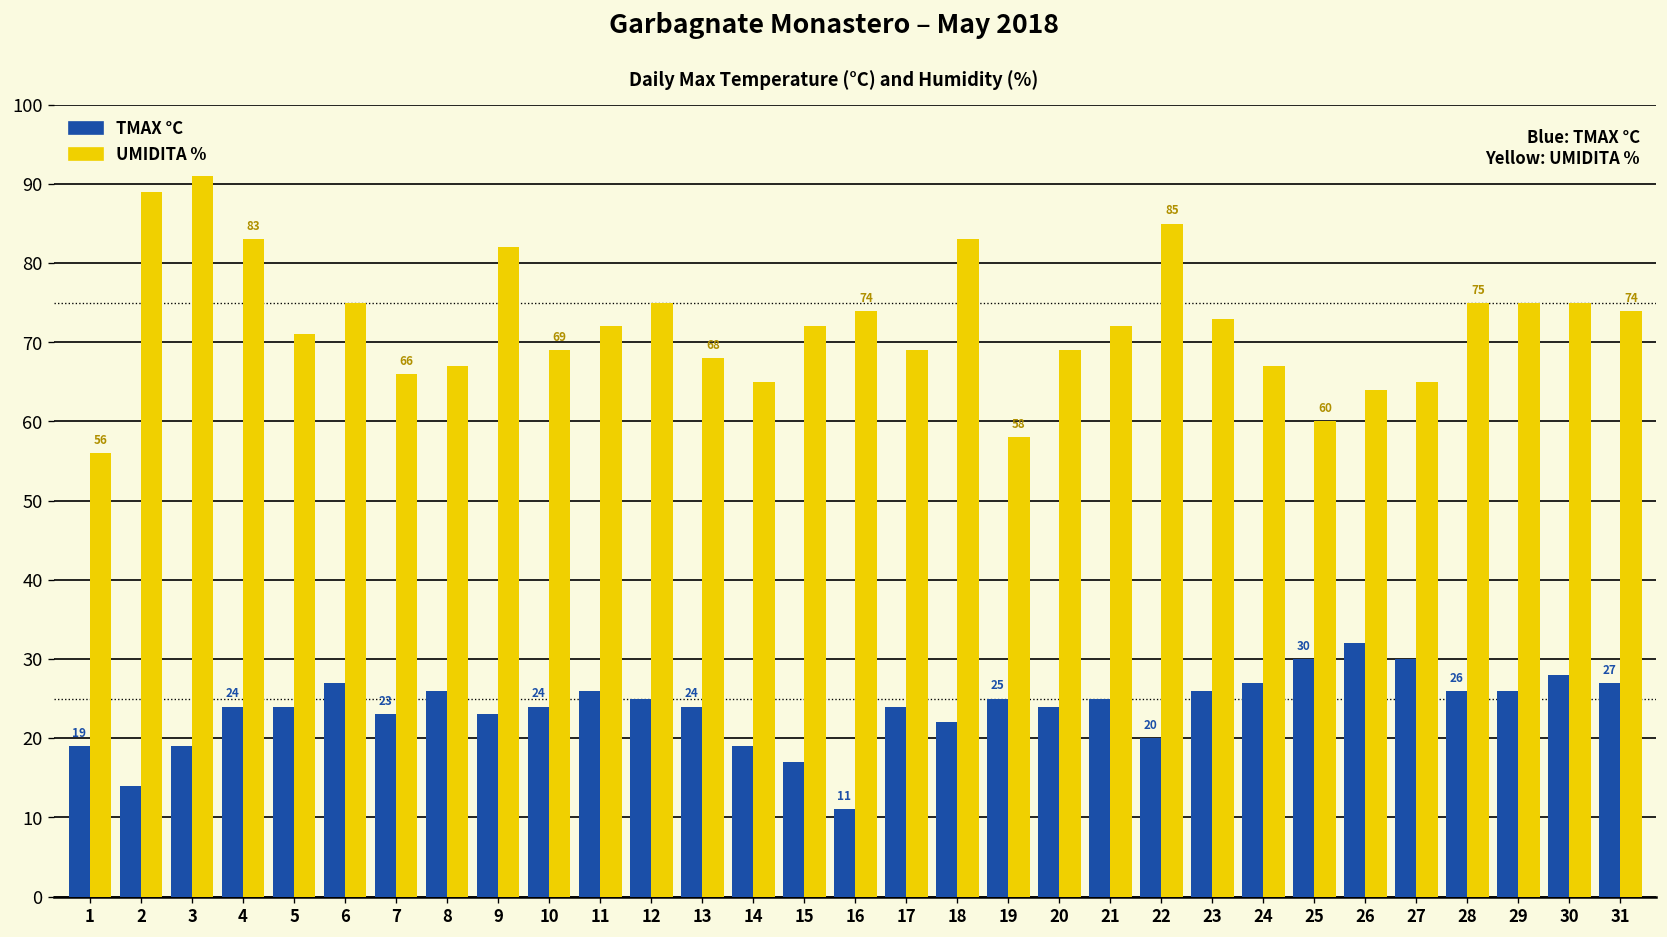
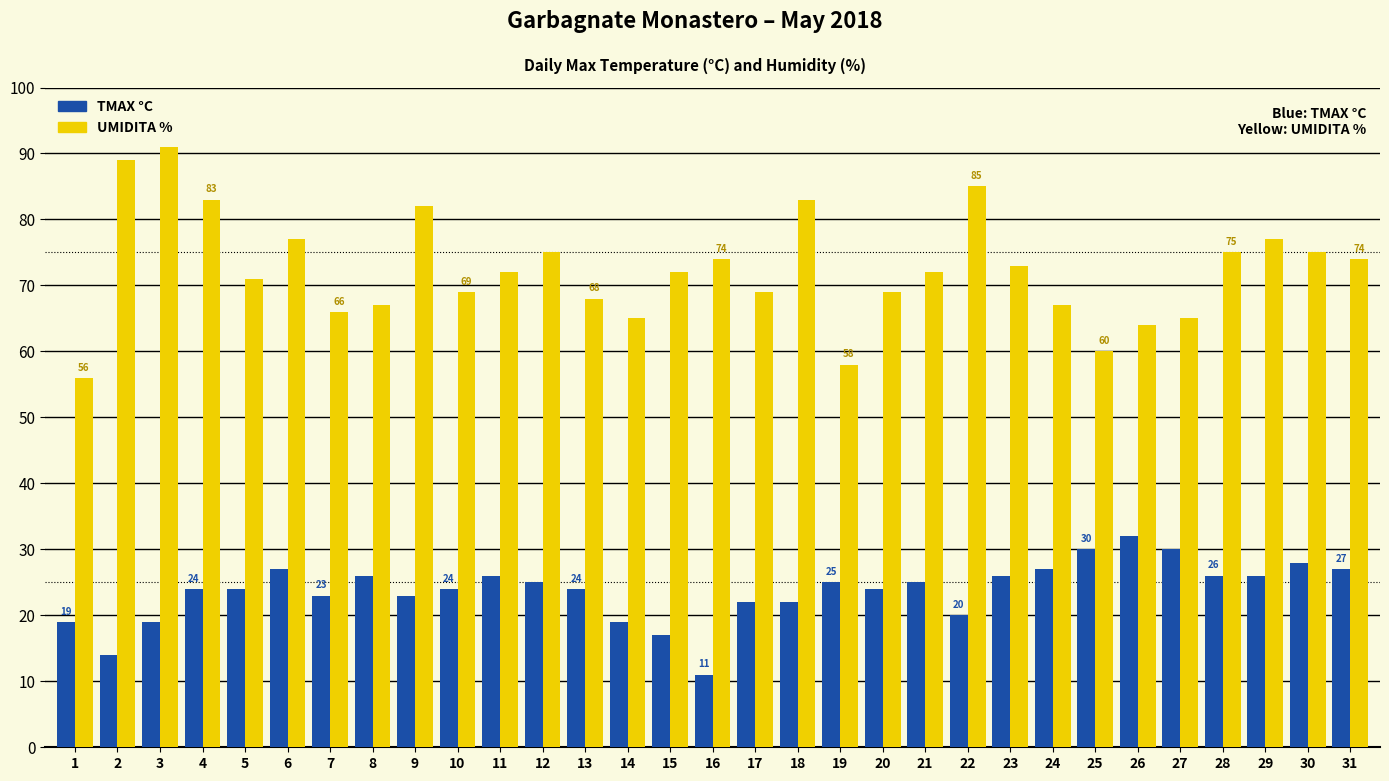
  {
    "TMAX °C": {
      "2": 14,
      "3": 19,
      "5": 24,
      "6": 27,
      "8": 26,
      "9": 23,
      "11": 26,
      "12": 25,
      "14": 19,
      "15": 17,
-     "17": 24,
+     "17": 22,
      "18": 22,
      "20": 24,
      "21": 25,
      "23": 26,
      "24": 27,
      "26": 32,
      "27": 30,
      "29": 26,
      "30": 28
    },
    "UMIDITA %": {
      "2": 89,
      "3": 91,
      "5": 71,
-     "6": 75,
+     "6": 77,
      "8": 67,
      "9": 82,
      "11": 72,
      "12": 75,
      "14": 65,
      "15": 72,
      "17": 69,
      "18": 83,
      "20": 69,
      "21": 72,
      "23": 73,
      "24": 67,
      "26": 64,
      "27": 65,
-     "29": 75,
+     "29": 77,
      "30": 75
    }
  }
